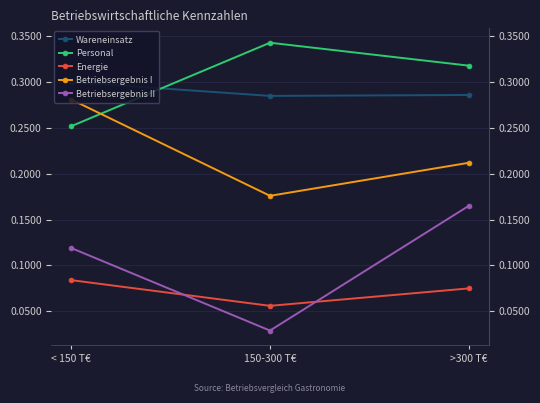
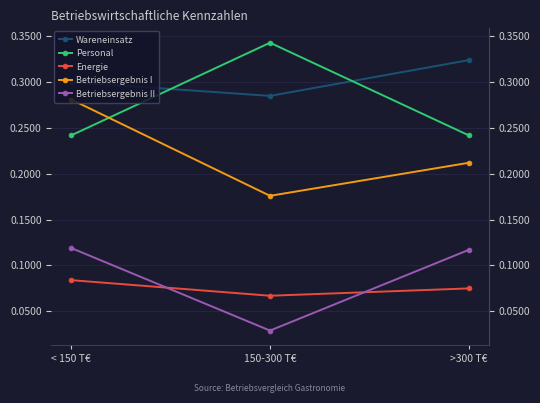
  {
    "Wareneinsatz": {
      "150-300 T€": 0.29,
-     ">300 T€": 0.29
+     ">300 T€": 0.32
    },
    "Personal": {
-     "< 150 T€": 0.25,
+     "< 150 T€": 0.24,
      "150-300 T€": 0.34,
-     ">300 T€": 0.32
+     ">300 T€": 0.24
    },
    "Energie": {
      "< 150 T€": 0.08,
-     "150-300 T€": 0.06,
+     "150-300 T€": 0.07,
      ">300 T€": 0.08
    },
    "Betriebsergebnis I": {
      "150-300 T€": 0.18,
      ">300 T€": 0.21
    },
    "Betriebsergebnis II": {
      "< 150 T€": 0.12,
      "150-300 T€": 0.03,
-     ">300 T€": 0.17
+     ">300 T€": 0.12
    }
  }
